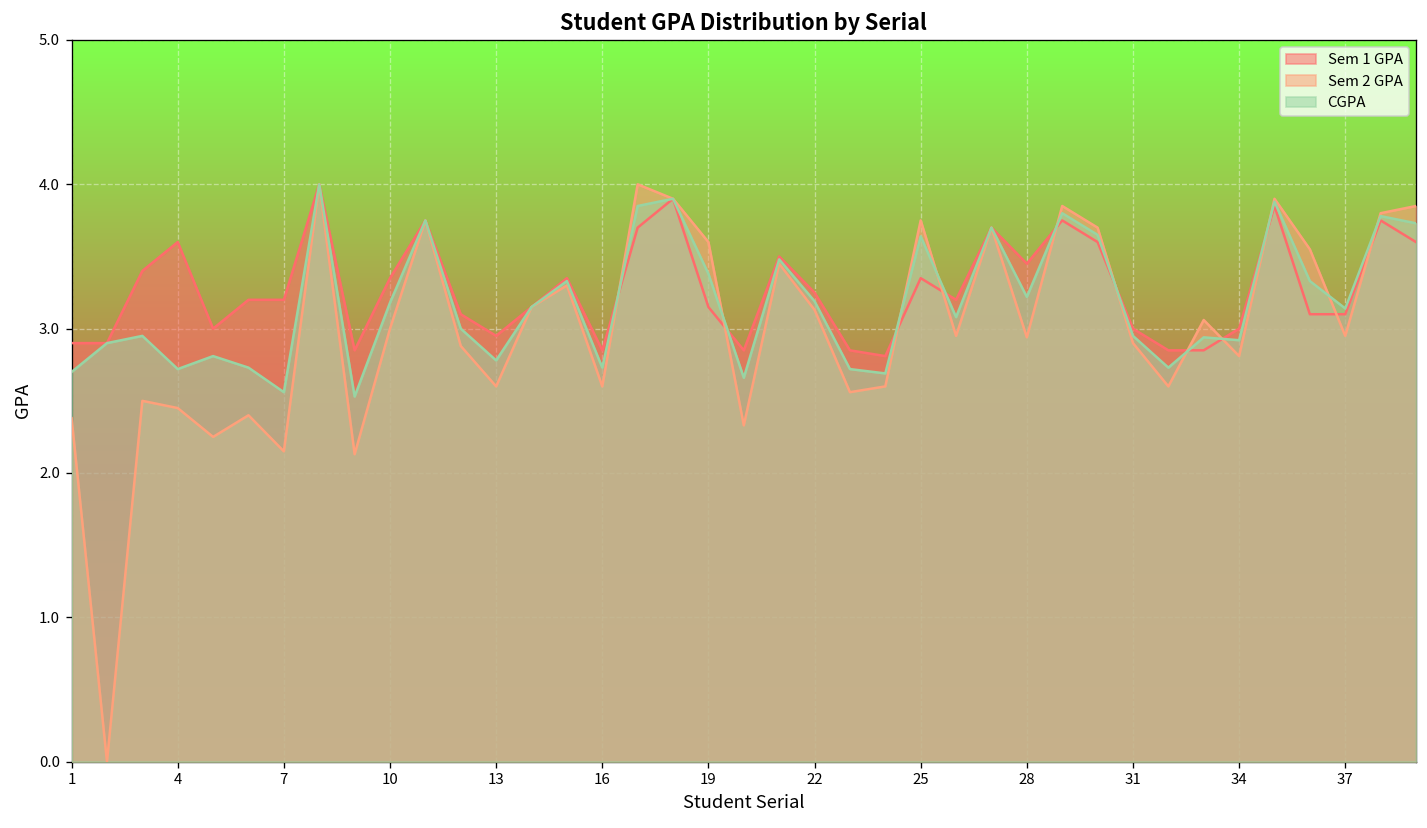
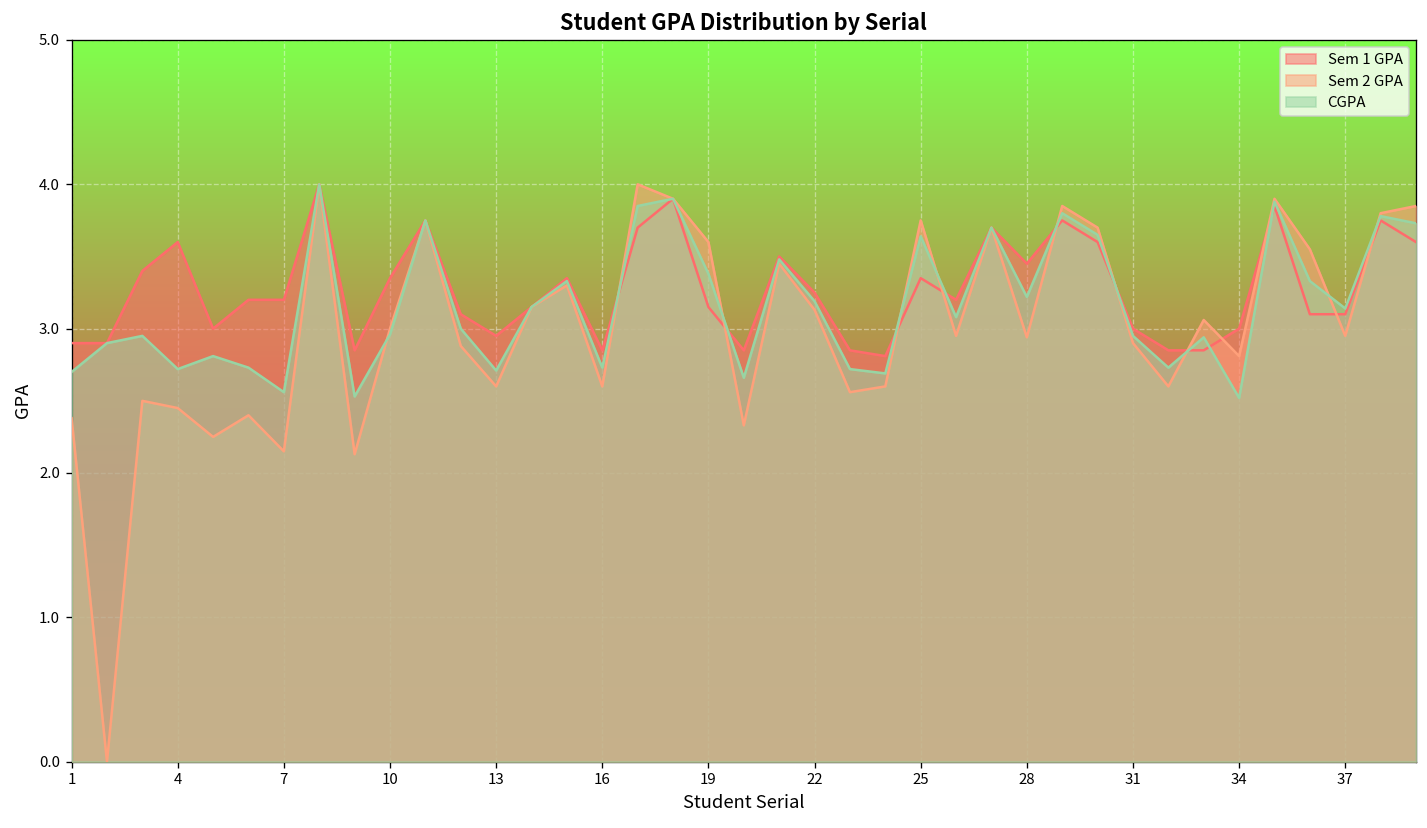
  {
    "CGPA": {
      "1": 2.70,
      "4": 2.72,
      "7": 2.56,
-     "10": 3.18,
-     "13": 2.78,
+     "10": 2.96,
+     "13": 2.71,
      "16": 2.73,
      "19": 3.38,
      "22": 3.19,
      "25": 3.64,
      "28": 3.22,
      "31": 2.95,
-     "34": 2.92,
+     "34": 2.52,
      "37": 3.14
    }
  }
